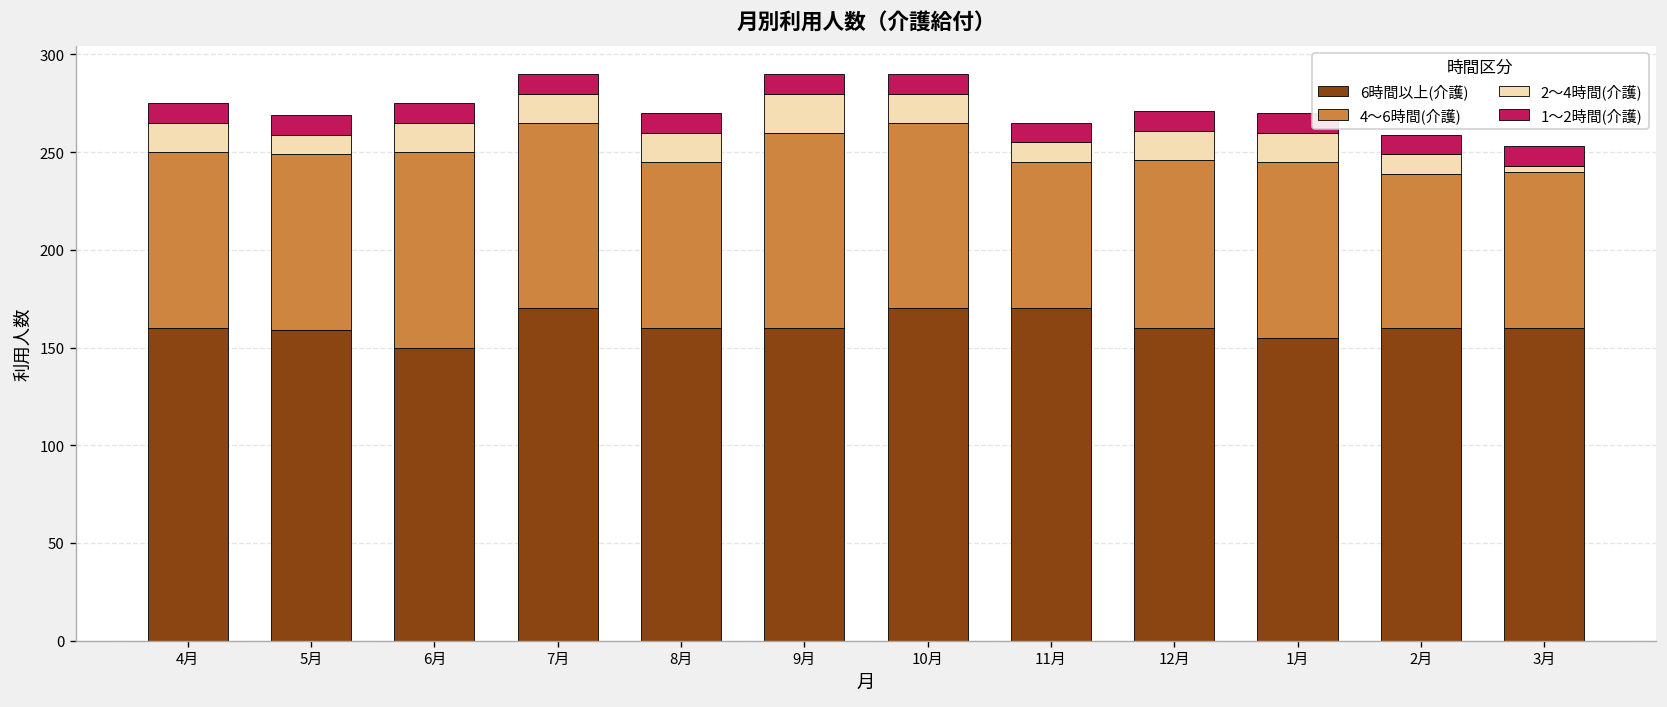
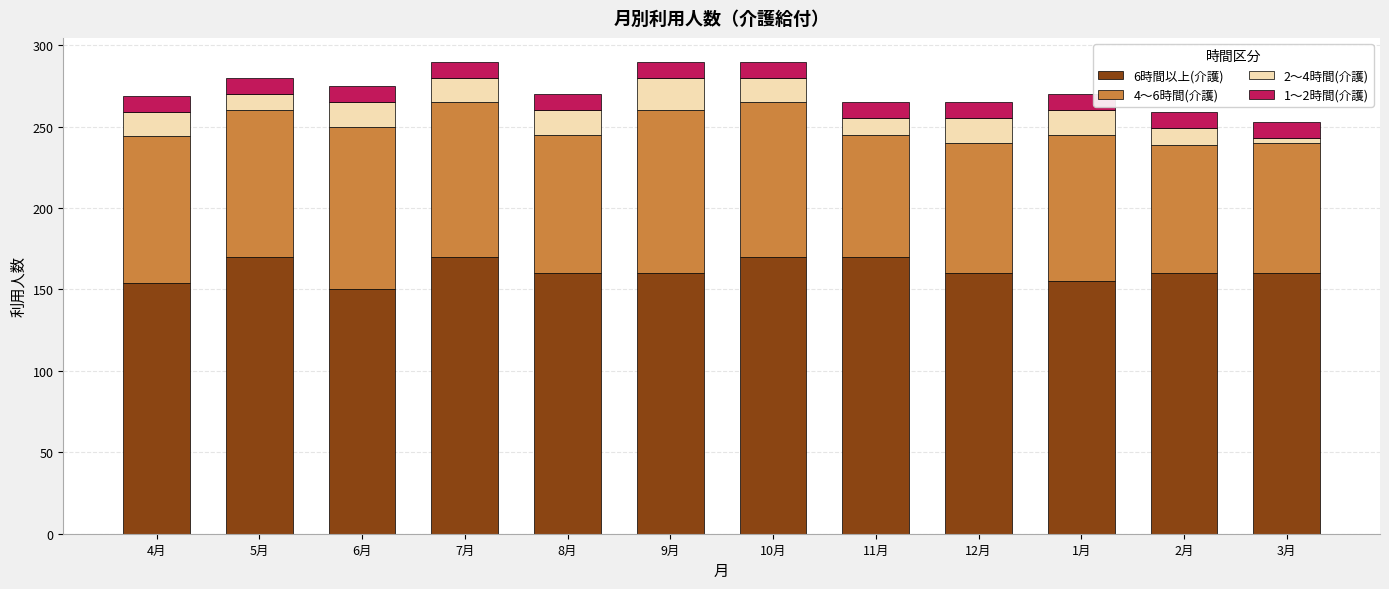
  {
    "6時間以上(介護)": {
-     "4月": 160,
-     "5月": 159,
+     "4月": 154,
+     "5月": 170,
      "6月": 150,
      "7月": 170,
      "8月": 160,
      "9月": 160,
      "10月": 170,
      "11月": 170,
      "12月": 160,
      "1月": 155,
      "2月": 160,
      "3月": 160
    },
    "4～6時間(介護)": {
      "4月": 90,
      "5月": 90,
      "6月": 100,
      "7月": 95,
      "8月": 85,
      "9月": 100,
      "10月": 95,
      "11月": 75,
-     "12月": 86,
+     "12月": 80,
      "1月": 90,
      "2月": 79,
      "3月": 80
    },
    "2～4時間(介護)": {
      "4月": 15,
      "5月": 10,
      "6月": 15,
      "7月": 15,
      "8月": 15,
      "9月": 20,
      "10月": 15,
      "11月": 10,
      "12月": 15,
      "1月": 15,
      "2月": 10,
      "3月": 3
    },
    "1～2時間(介護)": {
      "4月": 10,
      "5月": 10,
      "6月": 10,
      "7月": 10,
      "8月": 10,
      "9月": 10,
      "10月": 10,
      "11月": 10,
      "12月": 10,
      "1月": 10,
      "2月": 10,
      "3月": 10
    }
  }
